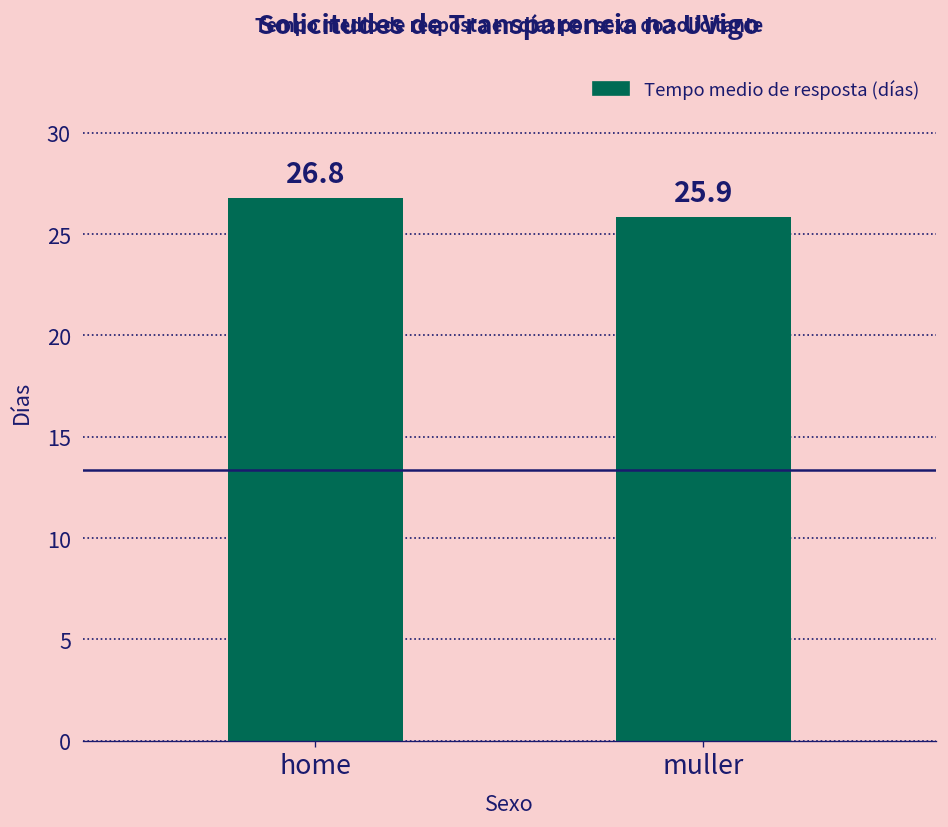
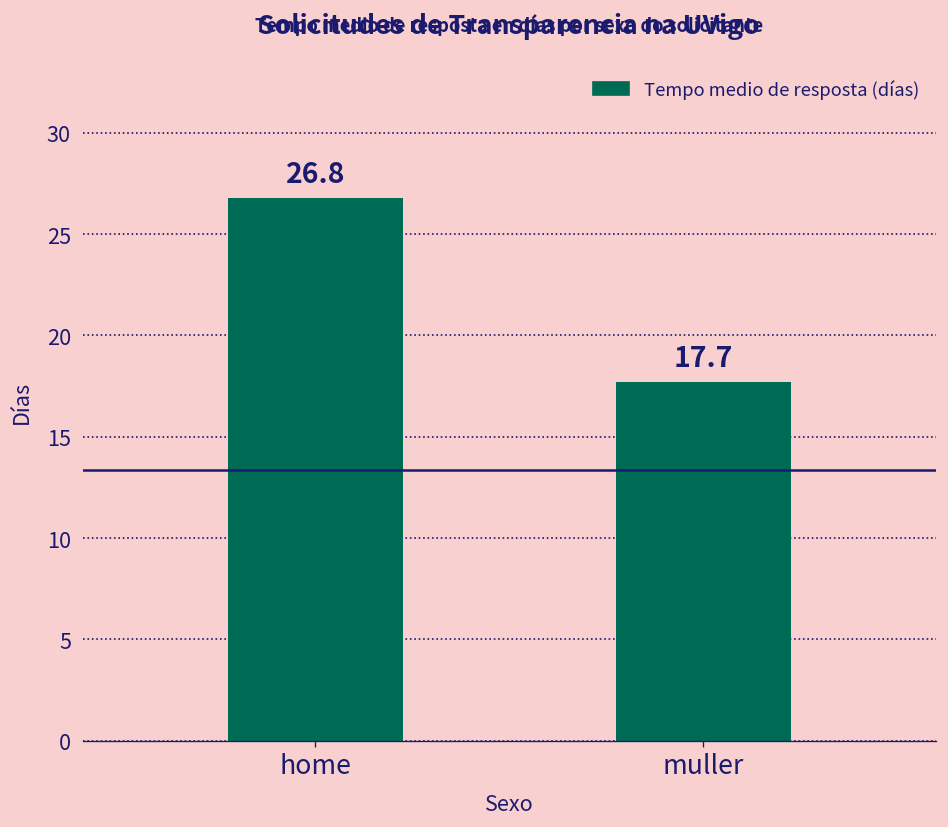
  {
    "home": 26.8,
-   "muller": 25.9
+   "muller": 17.7
  }
